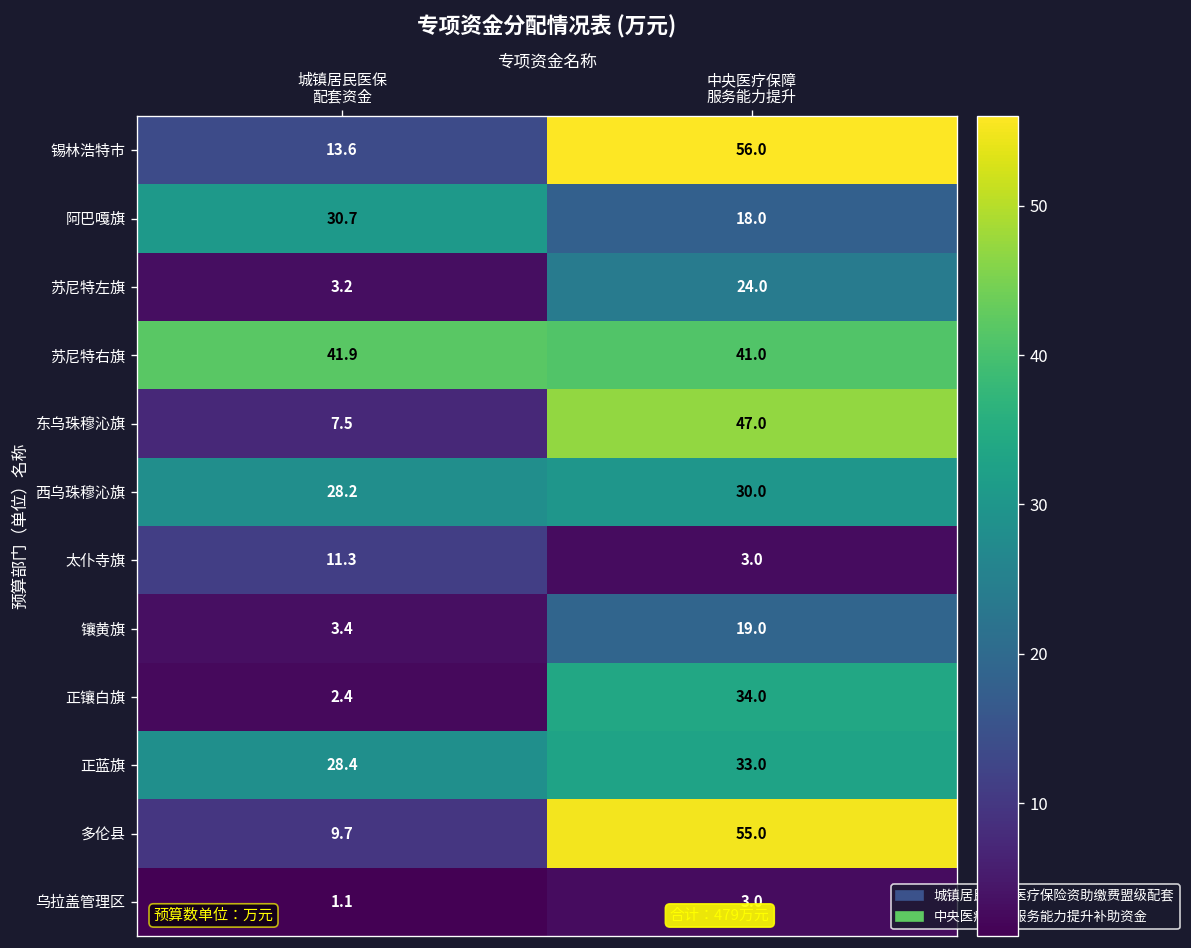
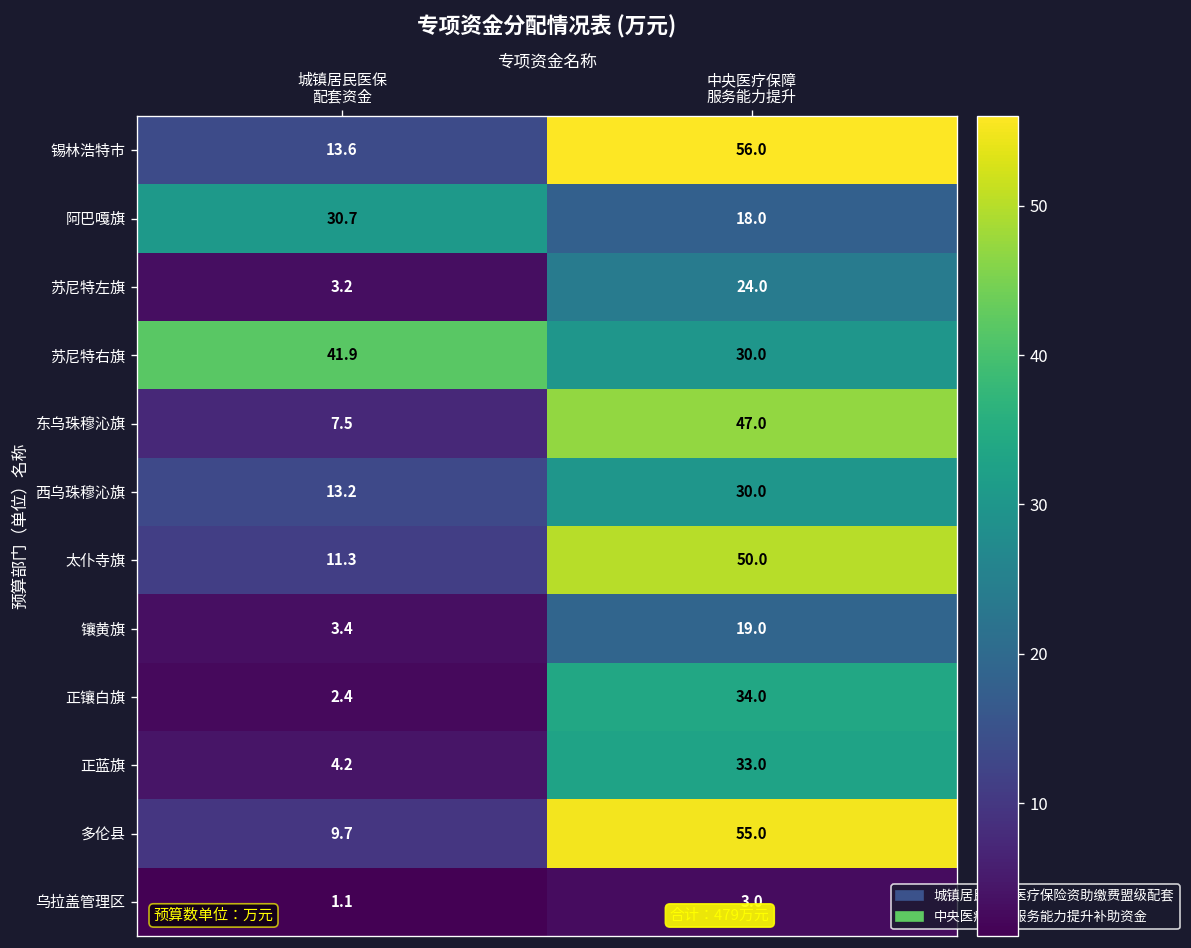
  {
    "锡林浩特市": {
      "城镇居民医保 配套资金": 13.6,
      "中央医疗保障 服务能力提升": 56.0
    },
    "阿巴嘎旗": {
      "城镇居民医保 配套资金": 30.7,
      "中央医疗保障 服务能力提升": 18.0
    },
    "苏尼特左旗": {
      "城镇居民医保 配套资金": 3.2,
      "中央医疗保障 服务能力提升": 24.0
    },
    "苏尼特右旗": {
      "城镇居民医保 配套资金": 41.9,
-     "中央医疗保障 服务能力提升": 41.0
+     "中央医疗保障 服务能力提升": 30.0
    },
    "东乌珠穆沁旗": {
      "城镇居民医保 配套资金": 7.5,
      "中央医疗保障 服务能力提升": 47.0
    },
    "西乌珠穆沁旗": {
-     "城镇居民医保 配套资金": 28.2,
+     "城镇居民医保 配套资金": 13.2,
      "中央医疗保障 服务能力提升": 30.0
    },
    "太仆寺旗": {
      "城镇居民医保 配套资金": 11.3,
-     "中央医疗保障 服务能力提升": 3.0
+     "中央医疗保障 服务能力提升": 50.0
    },
    "镶黄旗": {
      "城镇居民医保 配套资金": 3.4,
      "中央医疗保障 服务能力提升": 19.0
    },
    "正镶白旗": {
      "城镇居民医保 配套资金": 2.4,
      "中央医疗保障 服务能力提升": 34.0
    },
    "正蓝旗": {
-     "城镇居民医保 配套资金": 28.4,
+     "城镇居民医保 配套资金": 4.2,
      "中央医疗保障 服务能力提升": 33.0
    },
    "多伦县": {
      "城镇居民医保 配套资金": 9.7,
      "中央医疗保障 服务能力提升": 55.0
    },
    "乌拉盖管理区": {
      "城镇居民医保 配套资金": 1.1
    }
  }
